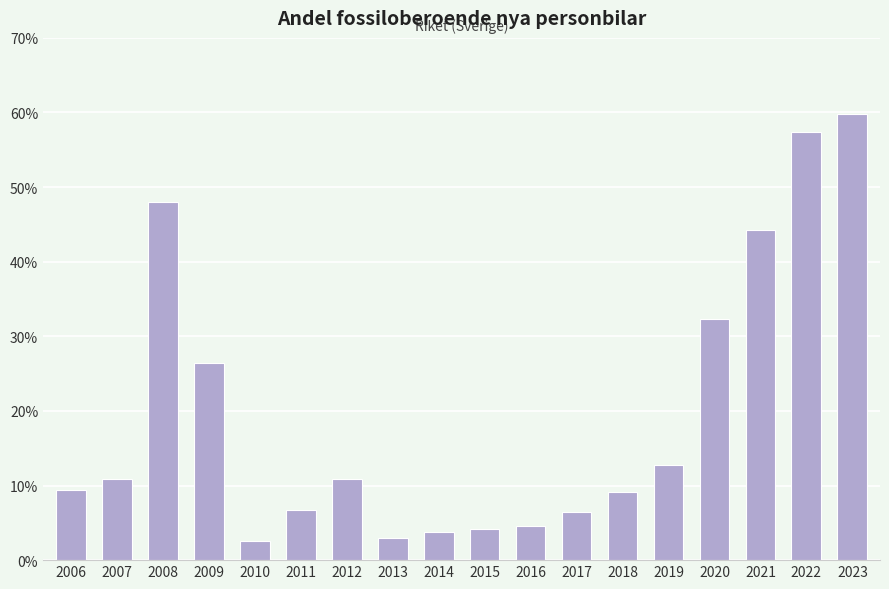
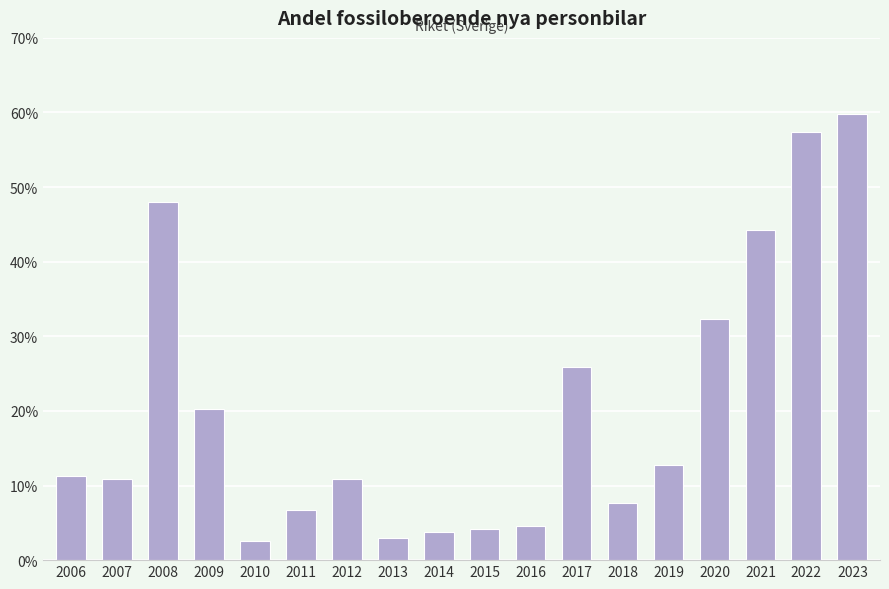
  {
-   "2006": "9%",
+   "2006": "11%",
    "2007": "11%",
    "2008": "48%",
-   "2009": "26%",
+   "2009": "20%",
    "2010": "3%",
    "2011": "7%",
    "2012": "11%",
    "2013": "3%",
    "2014": "4%",
    "2015": "4%",
    "2016": "5%",
-   "2017": "6%",
-   "2018": "9%",
+   "2017": "26%",
+   "2018": "8%",
    "2019": "13%",
    "2020": "32%",
    "2021": "44%",
    "2022": "57%",
    "2023": "60%"
  }
